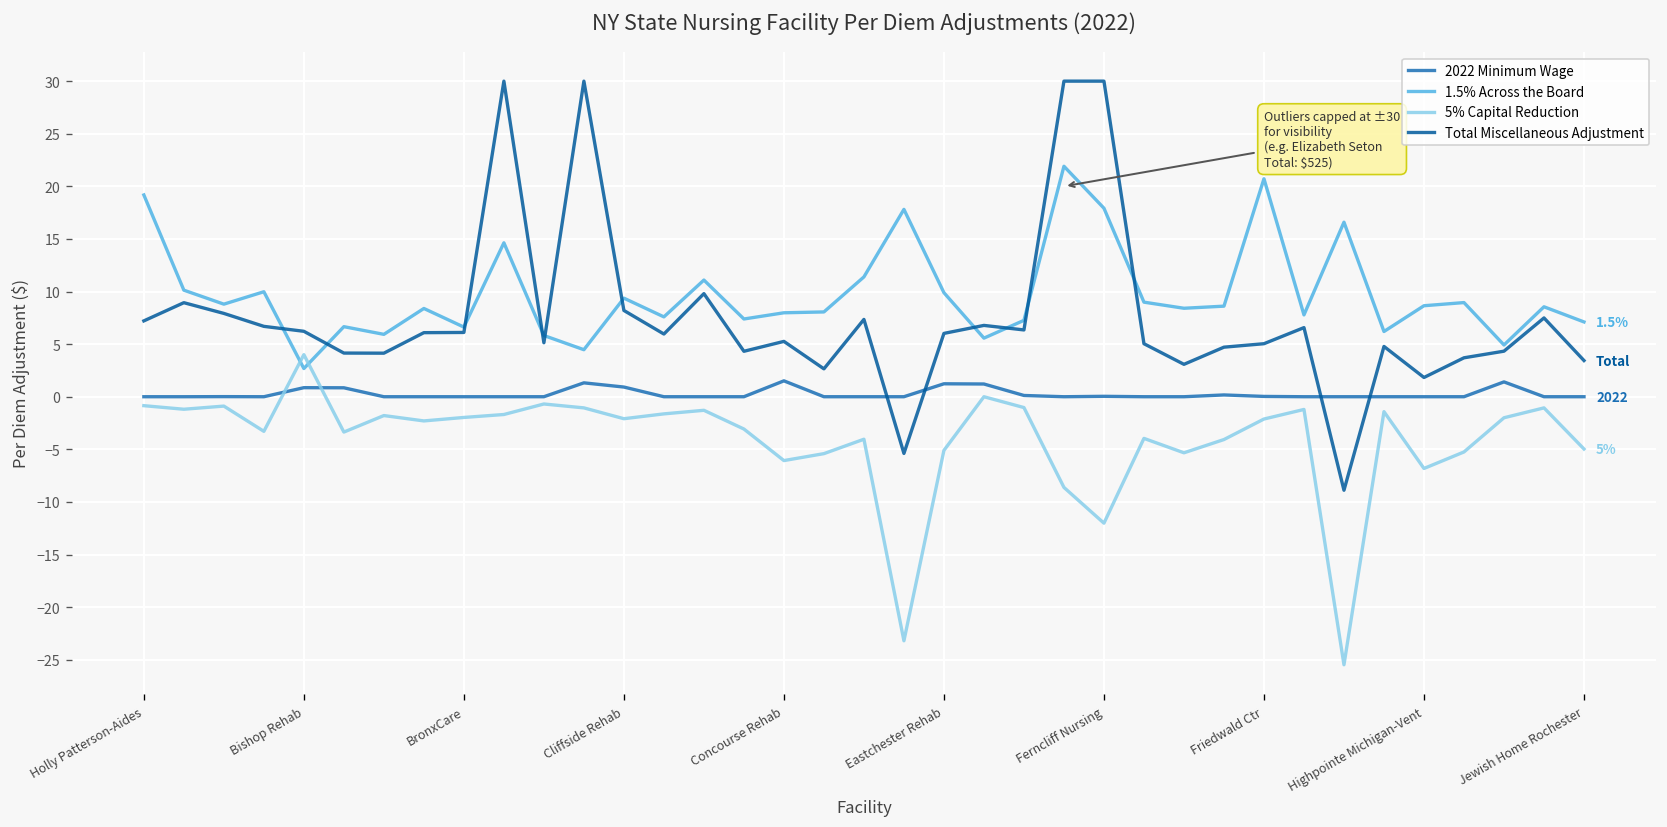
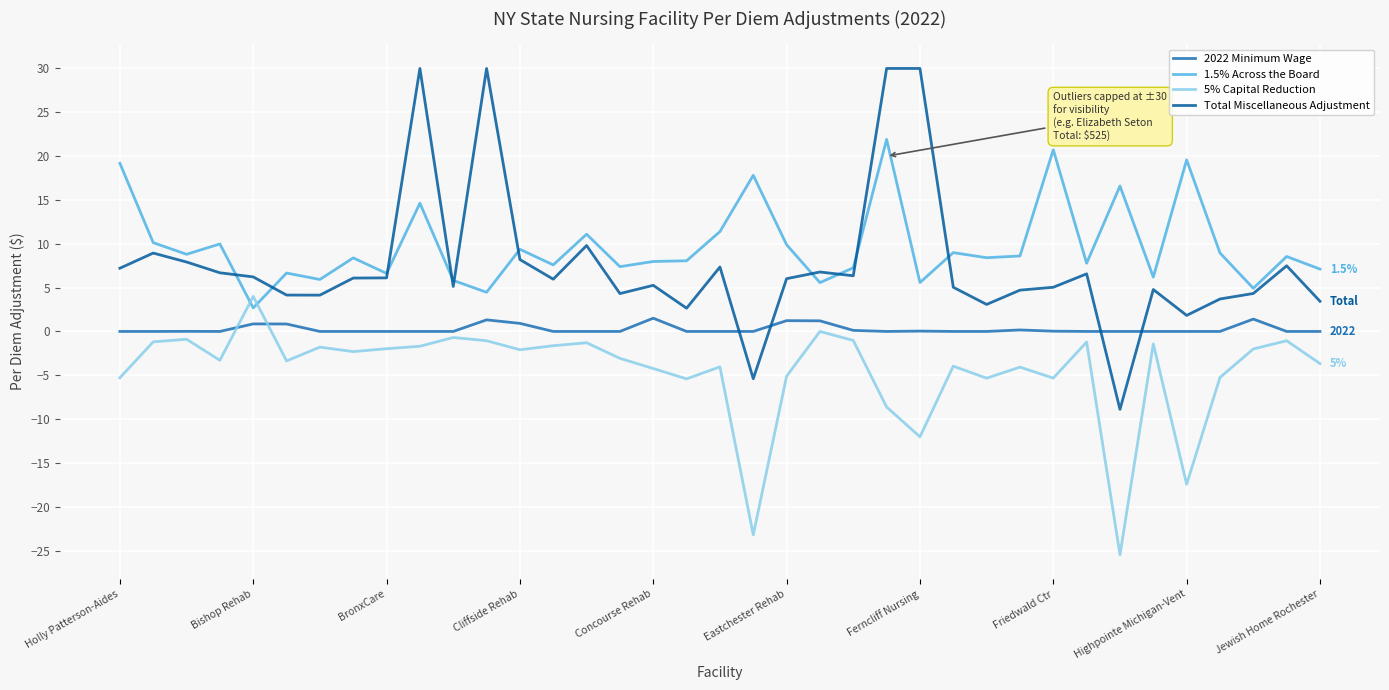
  {
    "1.5% Across the Board": {
      "Holly Patterson-Aides": 19,
      "Bishop Rehab": 3,
      "BronxCare": 7,
      "Cliffside Rehab": 9,
      "Concourse Rehab": 8,
      "Eastchester Rehab": 10,
-     "Ferncliff Nursing": 18,
-     "Highpointe Michigan-Vent": 9
+     "Ferncliff Nursing": 6,
+     "Highpointe Michigan-Vent": 20
    },
    "5% Capital Reduction": {
-     "Holly Patterson-Aides": -1,
+     "Holly Patterson-Aides": -5,
      "Bishop Rehab": 4,
      "BronxCare": -2,
      "Cliffside Rehab": -2,
-     "Concourse Rehab": -6,
+     "Concourse Rehab": -4,
      "Eastchester Rehab": -5,
      "Ferncliff Nursing": -12,
-     "Friedwald Ctr": -2,
-     "Highpointe Michigan-Vent": -7,
-     "Jewish Home Rochester": -5
+     "Friedwald Ctr": -5,
+     "Highpointe Michigan-Vent": -17,
+     "Jewish Home Rochester": -4
    }
  }
